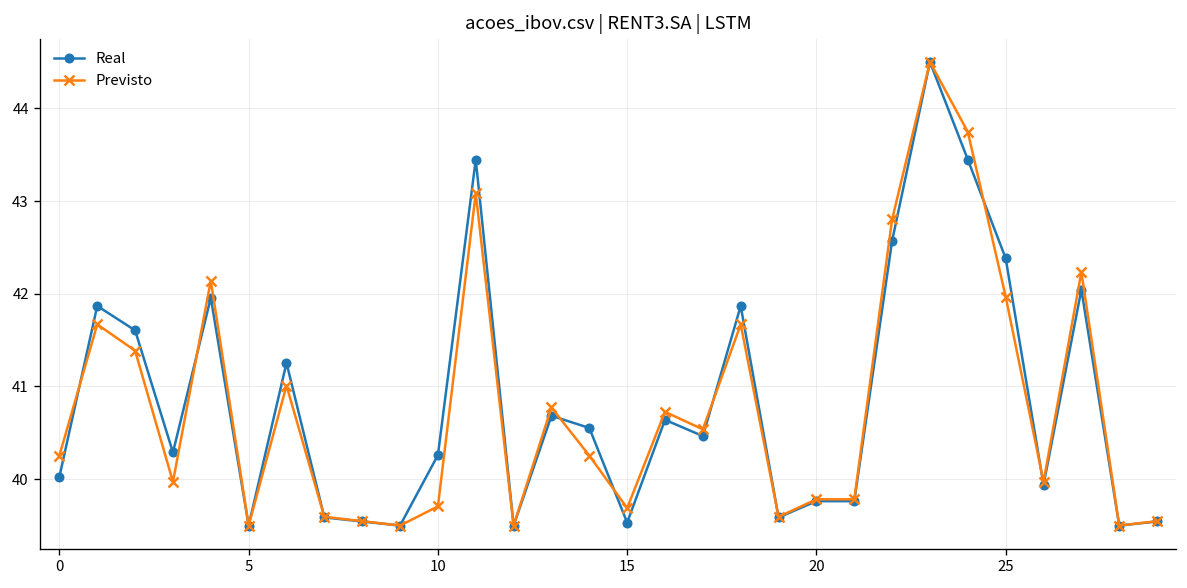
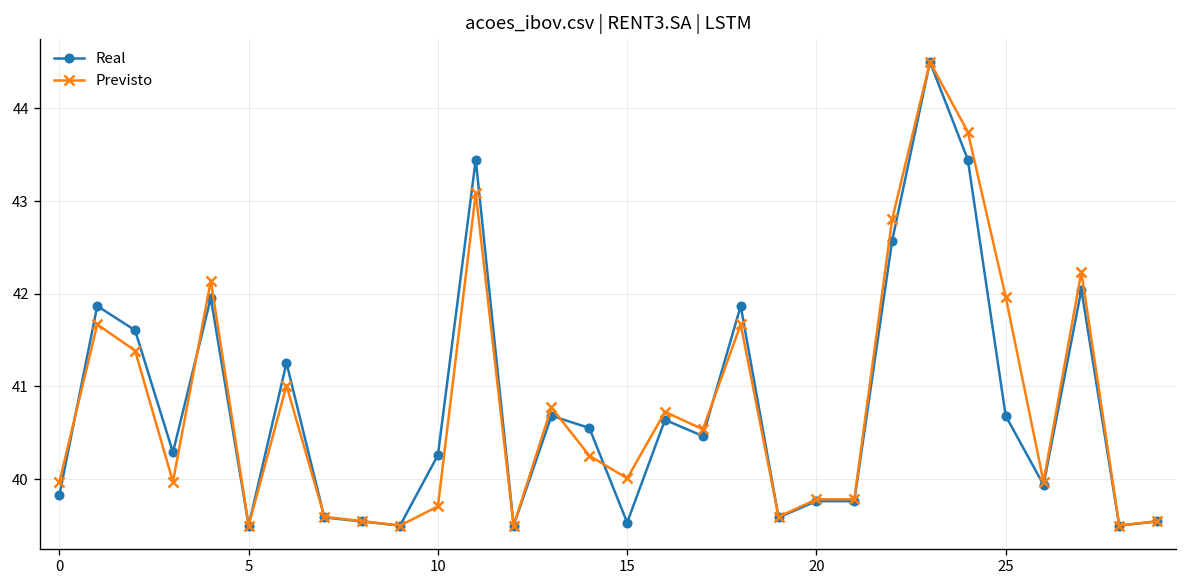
  {
    "Real": {
-     "0": 40.0,
+     "0": 39.8,
      "10": 40.3,
      "15": 39.5,
-     "25": 42.4
+     "25": 40.7
    },
    "Previsto": {
-     "0": 40.3,
+     "0": 40.0,
      "10": 39.7,
-     "15": 39.7,
+     "15": 40.0,
      "25": 42.0
    }
  }
